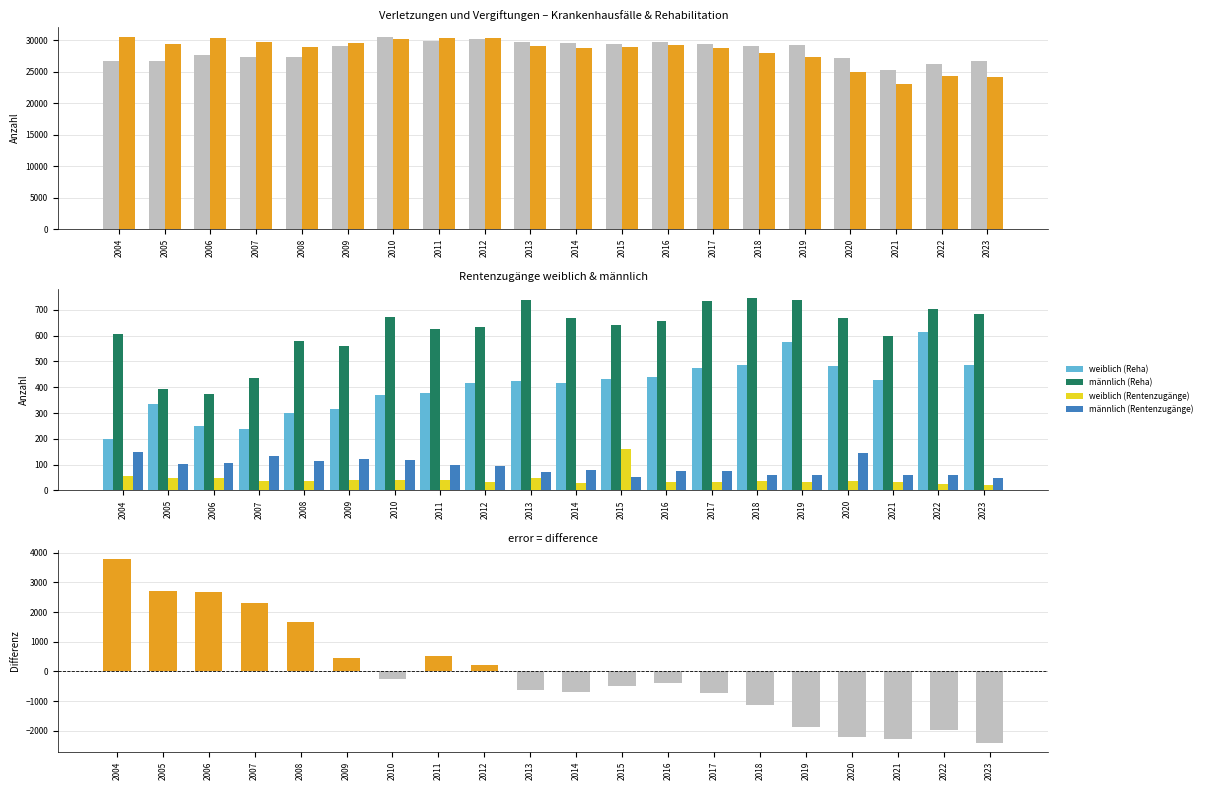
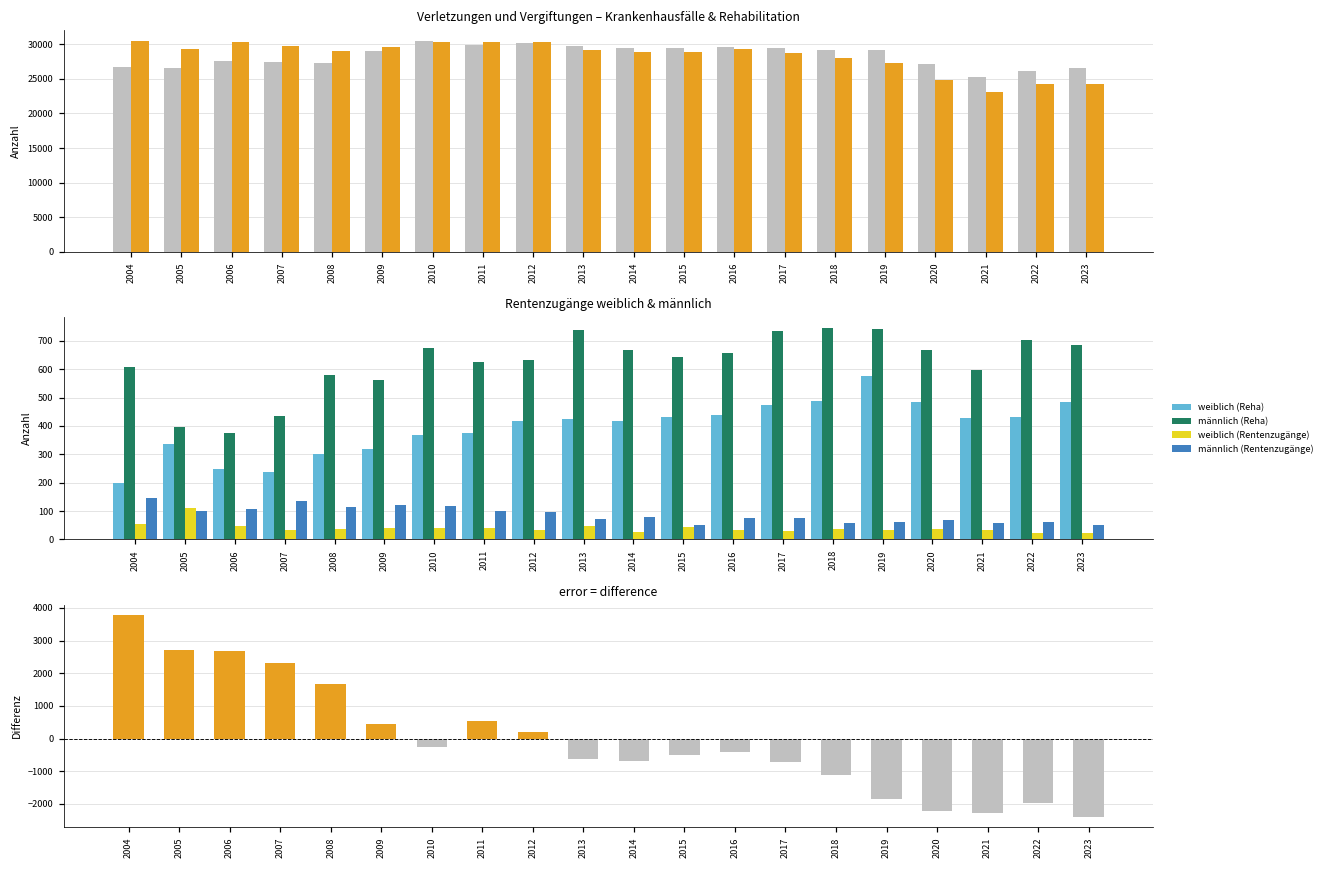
  {
    "Rentenzugänge weiblich & männlich": {
      "weiblich (Reha)": {
        "2004": 200,
        "2005": 340,
        "2006": 250,
        "2007": 240,
        "2008": 300,
        "2009": 320,
        "2010": 370,
        "2011": 380,
        "2012": 420,
        "2013": 420,
        "2014": 420,
        "2015": 430,
        "2016": 440,
        "2017": 470,
        "2018": 490,
        "2019": 580,
        "2020": 480,
        "2021": 430,
-       "2022": 620,
+       "2022": 430,
        "2023": 490
      },
      "männlich (Reha)": {
        "2004": 610,
        "2005": 400,
        "2006": 370,
        "2007": 440,
        "2008": 580,
        "2009": 560,
        "2010": 670,
        "2011": 620,
        "2012": 630,
        "2013": 740,
        "2014": 670,
        "2015": 640,
        "2016": 660,
        "2017": 730,
        "2018": 750,
        "2019": 740,
        "2020": 670,
        "2021": 600,
        "2022": 700,
        "2023": 680
      },
      "weiblich (Rentenzugänge)": {
        "2004": 50,
-       "2005": 50,
+       "2005": 110,
        "2006": 50,
        "2007": 40,
        "2008": 40,
        "2009": 40,
        "2010": 40,
        "2011": 40,
        "2012": 30,
        "2013": 50,
        "2014": 30,
-       "2015": 160,
+       "2015": 40,
        "2016": 30,
        "2017": 30,
        "2018": 40,
        "2019": 30,
        "2020": 40,
        "2021": 30,
        "2022": 20,
        "2023": 20
      },
      "männlich (Rentenzugänge)": {
        "2004": 150,
        "2005": 100,
        "2006": 110,
        "2007": 130,
        "2008": 120,
        "2009": 120,
        "2010": 120,
        "2011": 100,
        "2012": 100,
        "2013": 70,
        "2014": 80,
        "2015": 50,
        "2016": 80,
        "2017": 80,
        "2018": 60,
        "2019": 60,
-       "2020": 150,
+       "2020": 70,
        "2021": 60,
        "2022": 60,
        "2023": 50
      }
    }
  }
